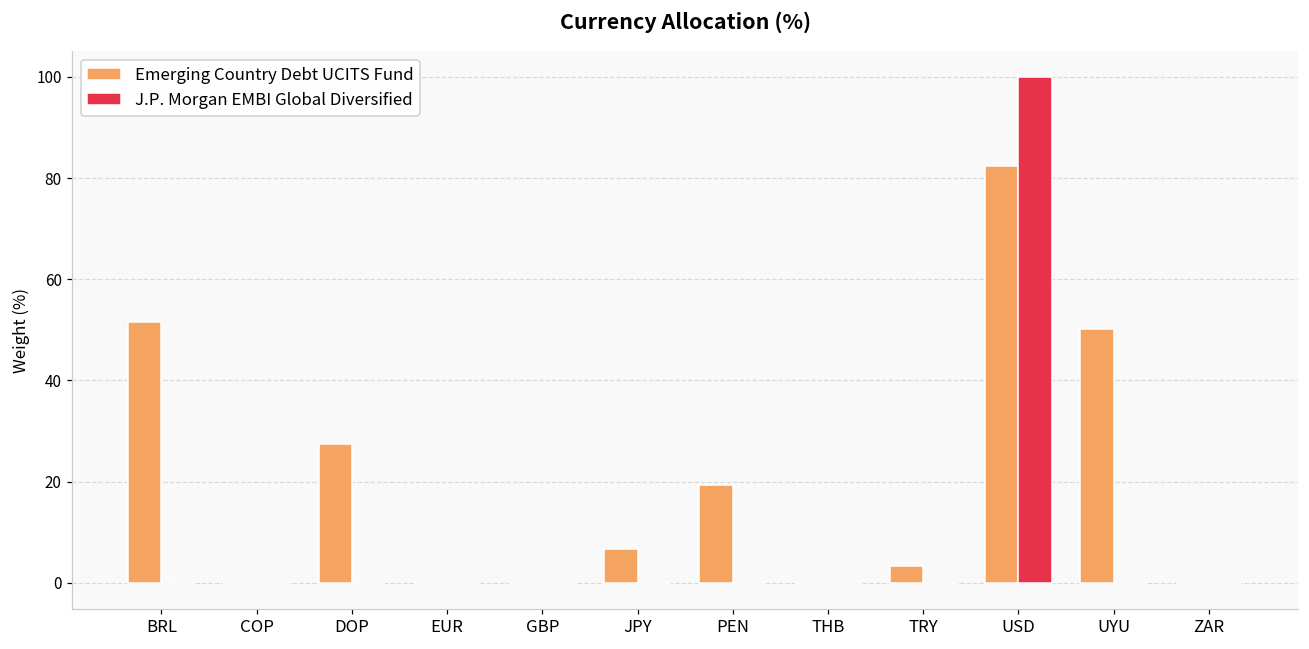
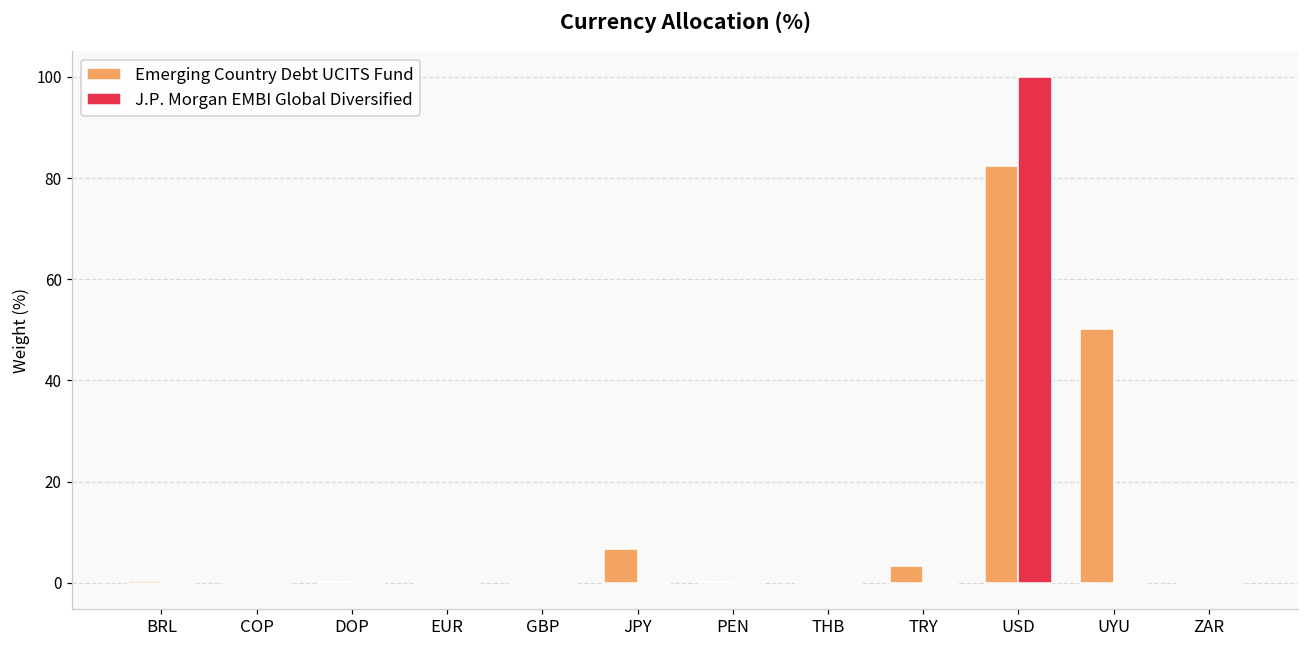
  {
    "Emerging Country Debt UCITS Fund": {
-     "BRL": 52,
+     "BRL": 0,
      "COP": 0,
-     "DOP": 28,
+     "DOP": 0,
      "EUR": 0,
      "GBP": 0,
      "JPY": 7,
-     "PEN": 19,
+     "PEN": 0,
      "TRY": 3,
      "USD": 82,
      "UYU": 50,
      "ZAR": 0
    },
    "J.P. Morgan EMBI Global Diversified": {
      "BRL": 0,
      "COP": 0,
      "DOP": 0,
      "EUR": 0,
      "GBP": 0,
      "JPY": 0,
      "PEN": 0,
      "THB": 0,
      "TRY": 0,
      "USD": 100,
      "UYU": 0,
      "ZAR": 0
    }
  }
